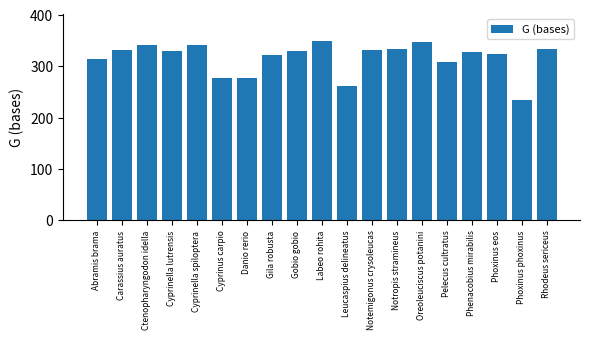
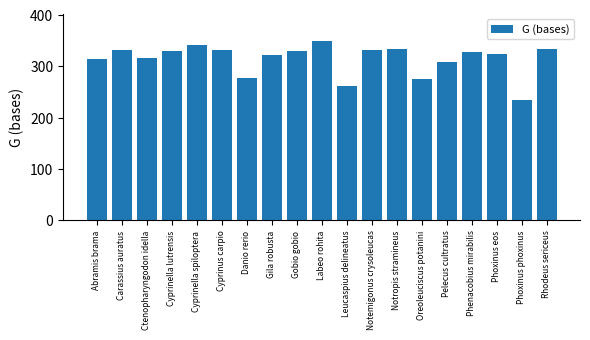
  {
    "Abramis brama": 320,
    "Carassius auratus": 330,
-   "Ctenopharyngodon idella": 340,
+   "Ctenopharyngodon idella": 320,
    "Cyprinella lutrensis": 330,
    "Cyprinella spiloptera": 340,
-   "Cyprinus carpio": 280,
+   "Cyprinus carpio": 330,
    "Danio rerio": 280,
    "Gila robusta": 320,
    "Gobio gobio": 330,
    "Labeo rohita": 350,
    "Leucaspius delineatus": 260,
    "Notemigonus crysoleucas": 330,
    "Notropis stramineus": 330,
-   "Oreoleuciscus potanini": 350,
+   "Oreoleuciscus potanini": 280,
    "Pelecus cultratus": 310,
    "Phenacobius mirabilis": 330,
    "Phoxinus eos": 330,
    "Phoxinus phoxinus": 240,
    "Rhodeus sericeus": 330
  }
